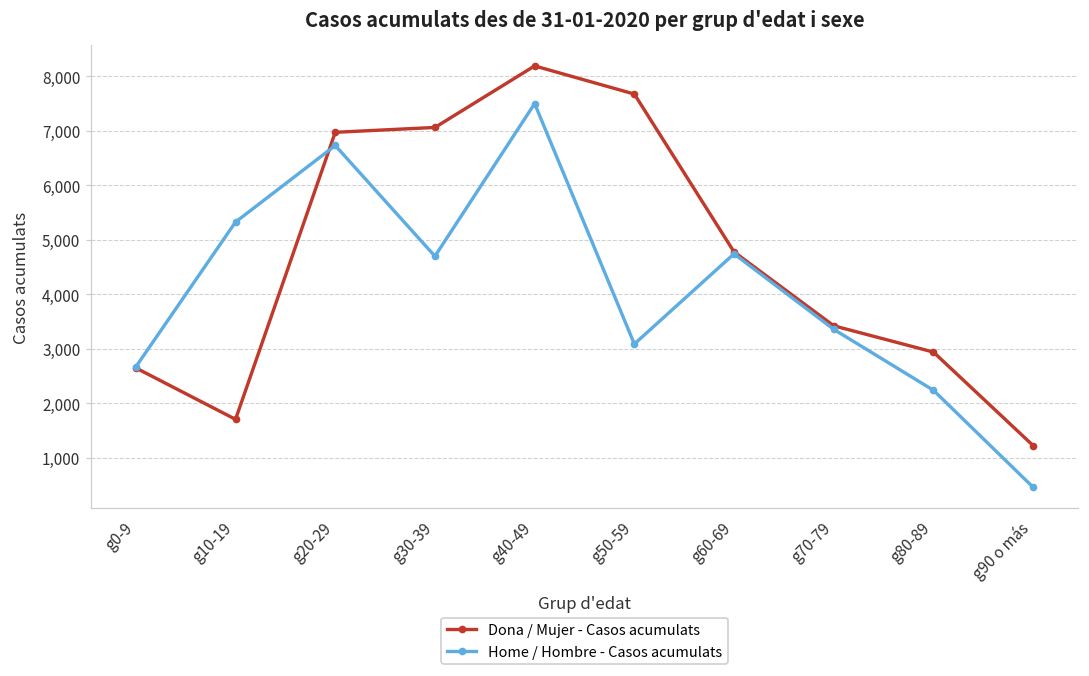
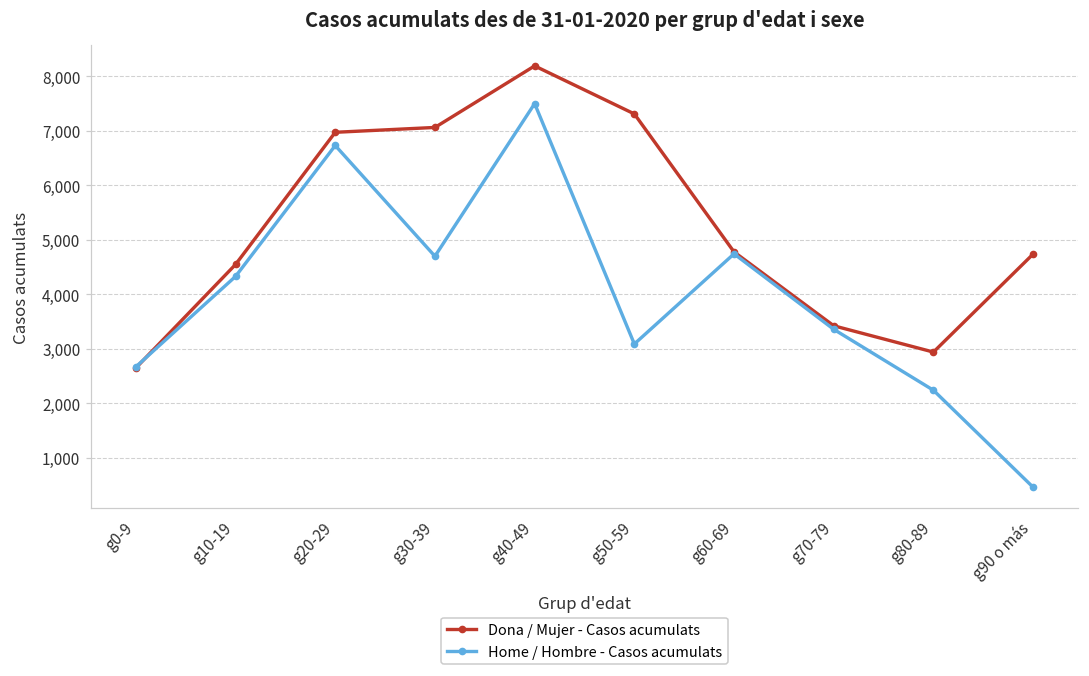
  {
    "Dona / Mujer - Casos acumulats": {
-     "g10-19": "1,700",
+     "g10-19": "4,500",
      "g20-29": "7,000",
      "g30-39": "7,100",
      "g40-49": "8,200",
-     "g50-59": "7,700",
+     "g50-59": "7,300",
      "g70-79": "3,400",
      "g80-89": "2,900",
-     "g90 o más": "1,200"
+     "g90 o más": "4,700"
    },
    "Home / Hombre - Casos acumulats": {
-     "g10-19": "5,300",
+     "g10-19": "4,300",
      "g20-29": "6,700",
      "g30-39": "4,700",
      "g40-49": "7,500",
      "g50-59": "3,100",
      "g70-79": "3,400",
      "g80-89": "2,200",
      "g90 o más": "500"
    }
  }
